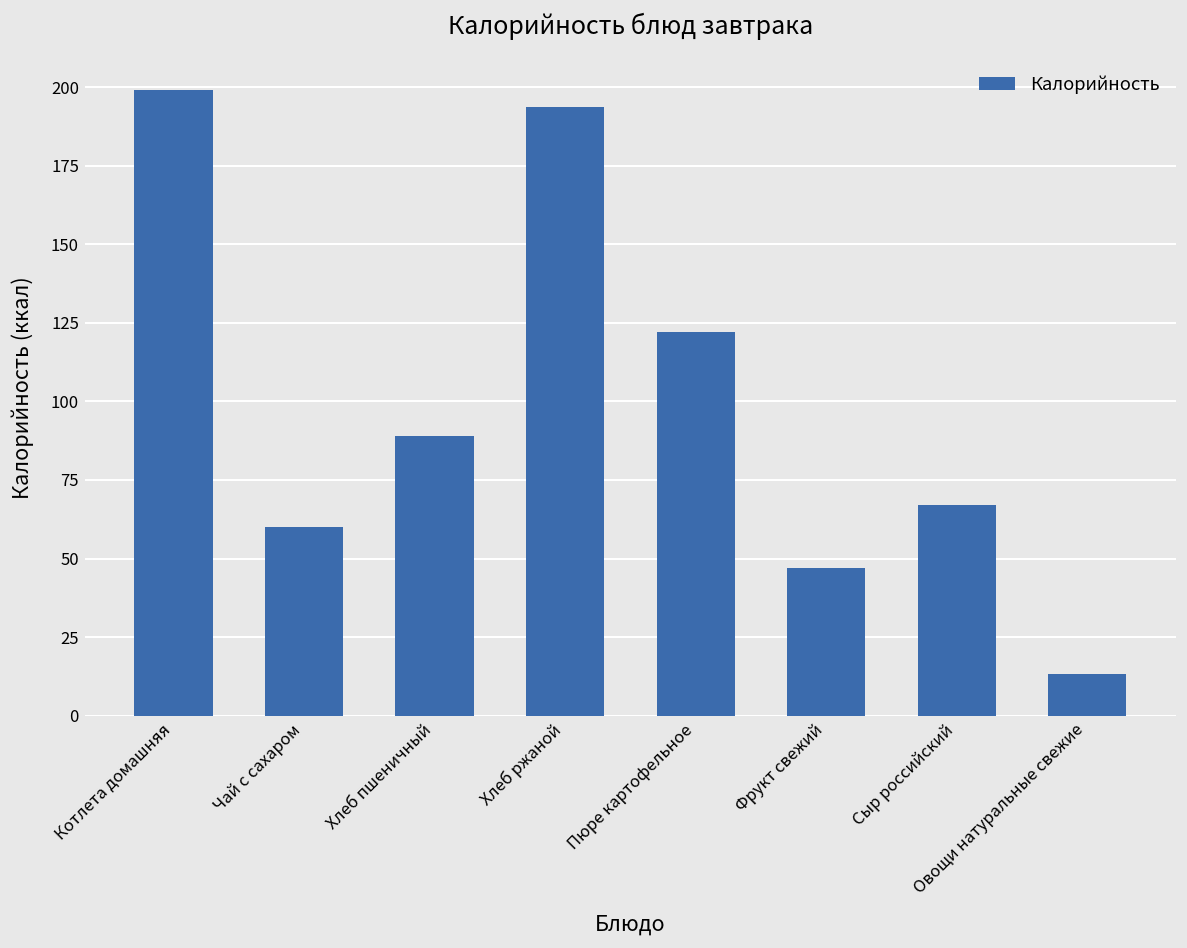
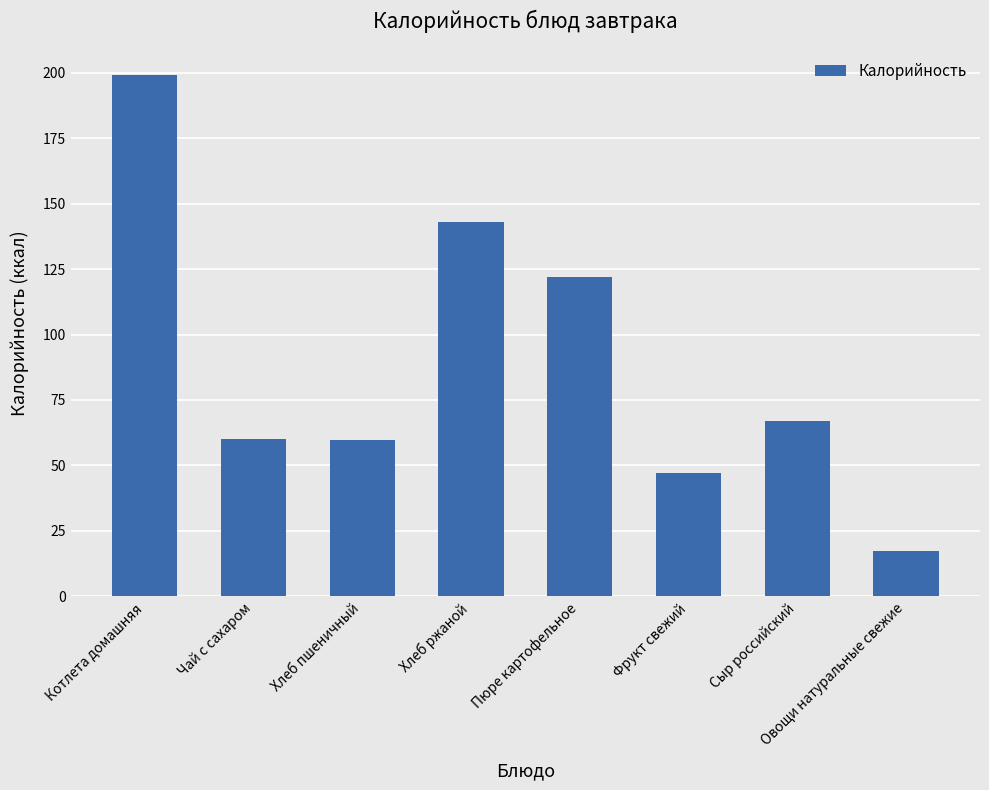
  {
    "Котлета домашняя": 199,
    "Чай с сахаром": 60,
-   "Хлеб пшеничный": 89,
-   "Хлеб ржаной": 194,
+   "Хлеб пшеничный": 60,
+   "Хлеб ржаной": 143,
    "Пюре картофельное": 122,
    "Фрукт свежий": 47,
    "Сыр российский": 67,
-   "Овощи натуральные свежие": 13
+   "Овощи натуральные свежие": 17
  }
